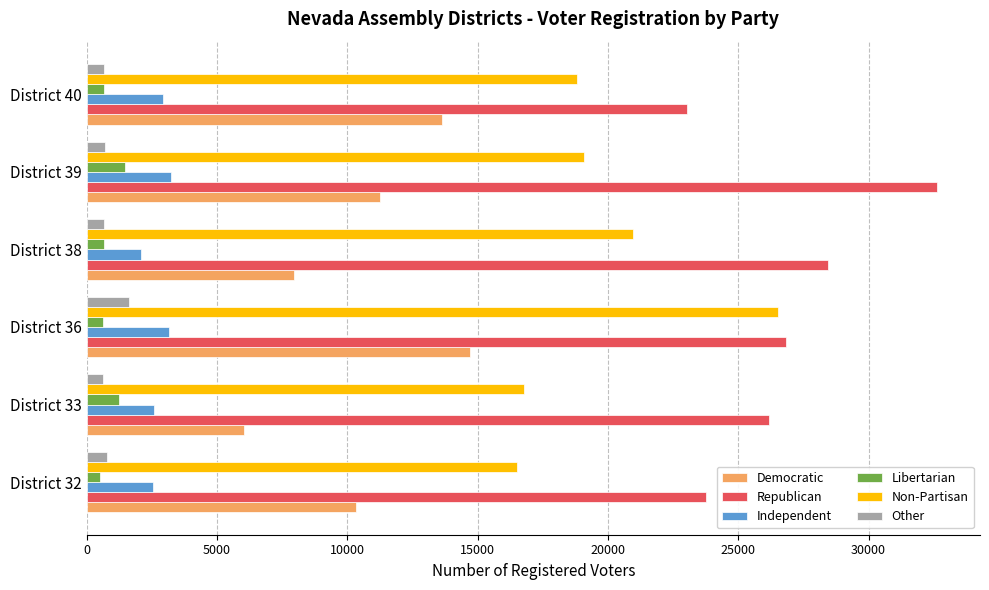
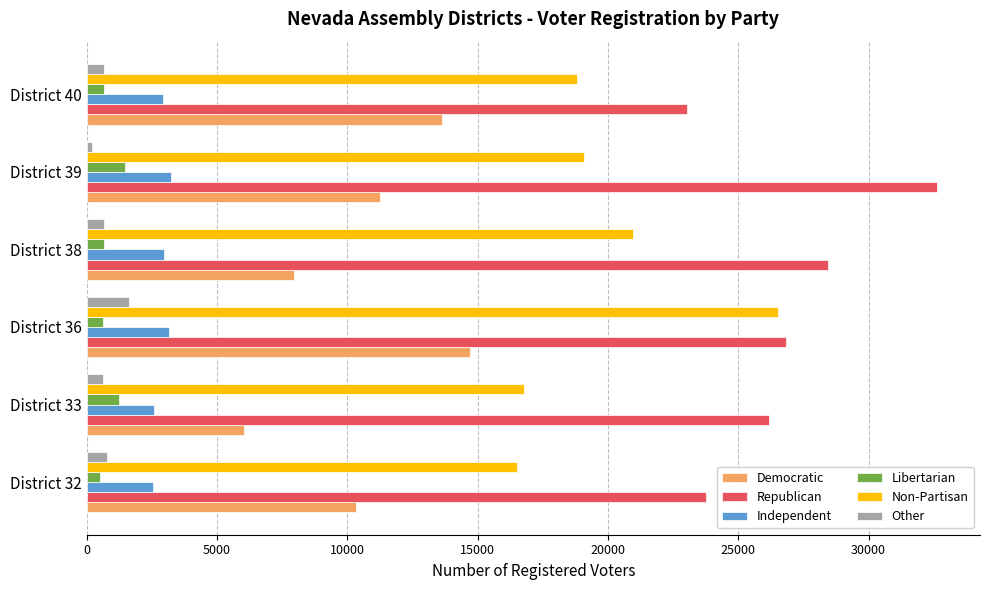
  {
    "Democratic": {
      "District 40": 13600,
      "District 39": 11300,
      "District 38": 8000,
      "District 36": 14700,
      "District 33": 6000,
      "District 32": 10300
    },
    "Republican": {
      "District 40": 23000,
      "District 39": 32600,
      "District 38": 28400,
      "District 36": 26800,
      "District 33": 26200,
      "District 32": 23800
    },
    "Independent": {
      "District 40": 2900,
      "District 39": 3200,
-     "District 38": 2100,
+     "District 38": 3000,
      "District 36": 3100,
      "District 33": 2600,
      "District 32": 2500
    },
    "Libertarian": {
      "District 40": 700,
      "District 39": 1500,
      "District 38": 700,
      "District 36": 600,
      "District 33": 1200,
      "District 32": 500
    },
    "Non-Partisan": {
      "District 40": 18800,
      "District 39": 19100,
      "District 38": 21000,
      "District 36": 26500,
      "District 33": 16800,
      "District 32": 16500
    },
    "Other": {
      "District 40": 700,
-     "District 39": 700,
+     "District 39": 200,
      "District 38": 700,
      "District 36": 1600,
      "District 33": 600,
      "District 32": 800
    }
  }
